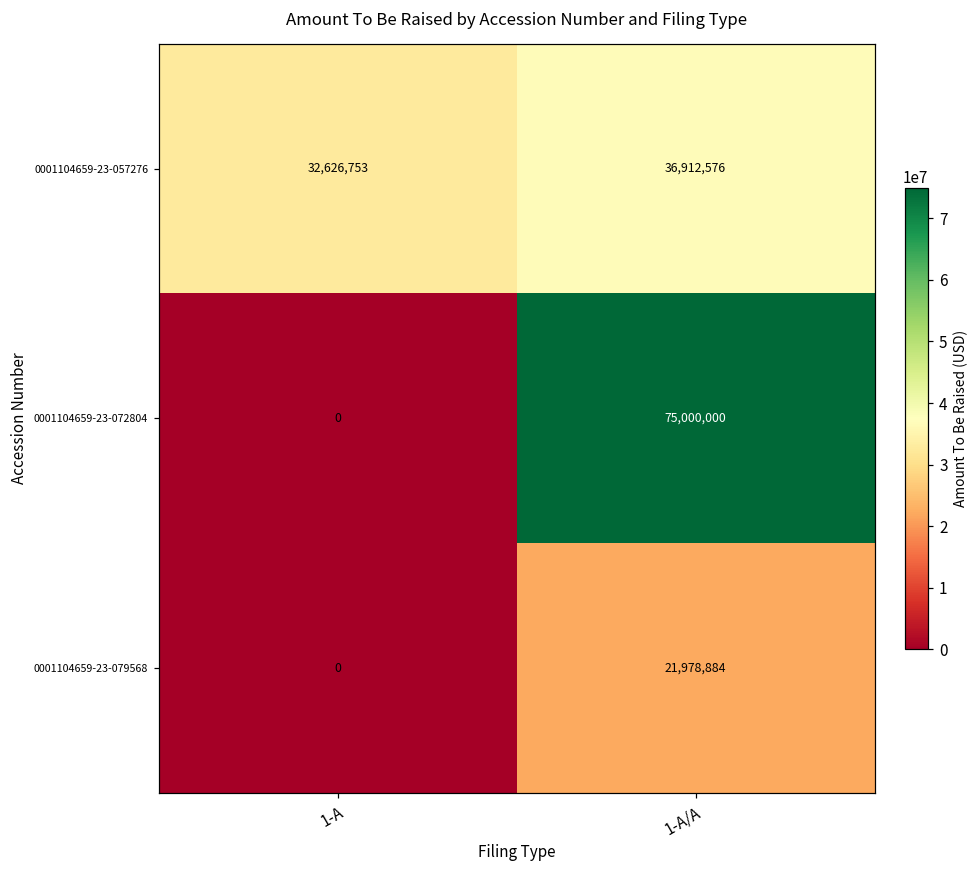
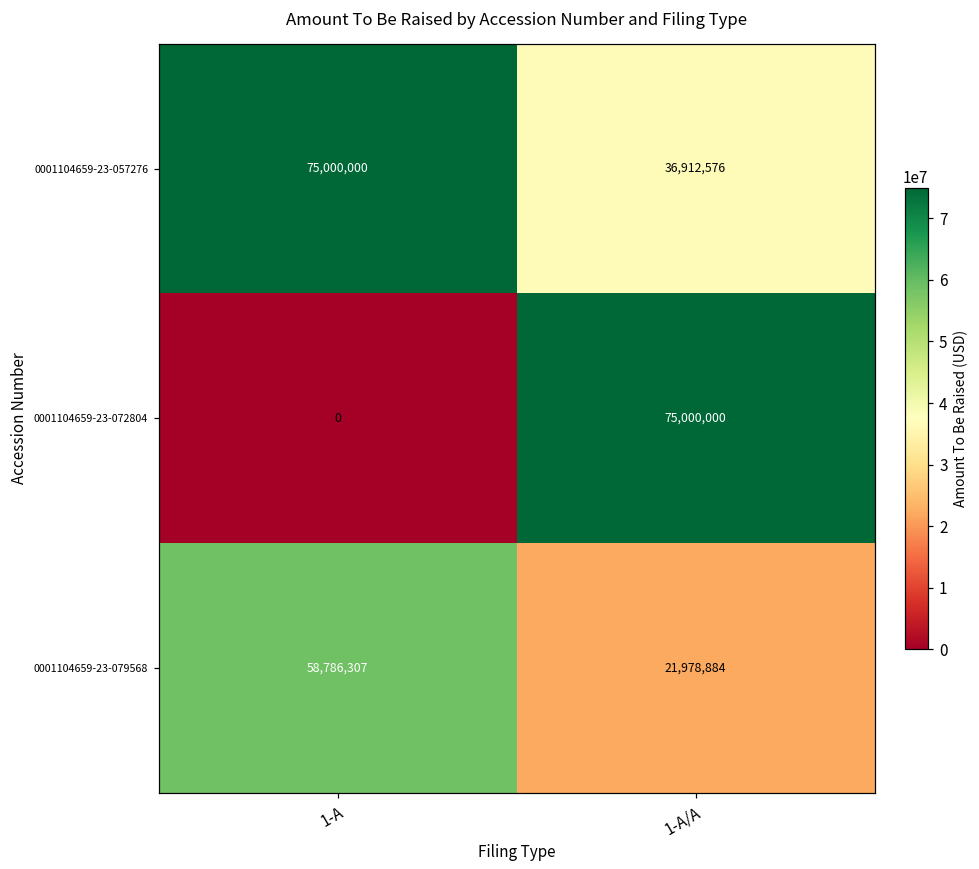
  {
    "0001104659-23-057276": {
-     "1-A": "32,626,753",
+     "1-A": "75,000,000",
      "1-A/A": "36,912,576"
    },
    "0001104659-23-072804": {
      "1-A": "0",
      "1-A/A": "75,000,000"
    },
    "0001104659-23-079568": {
-     "1-A": "0",
+     "1-A": "58,786,307",
      "1-A/A": "21,978,884"
    }
  }
